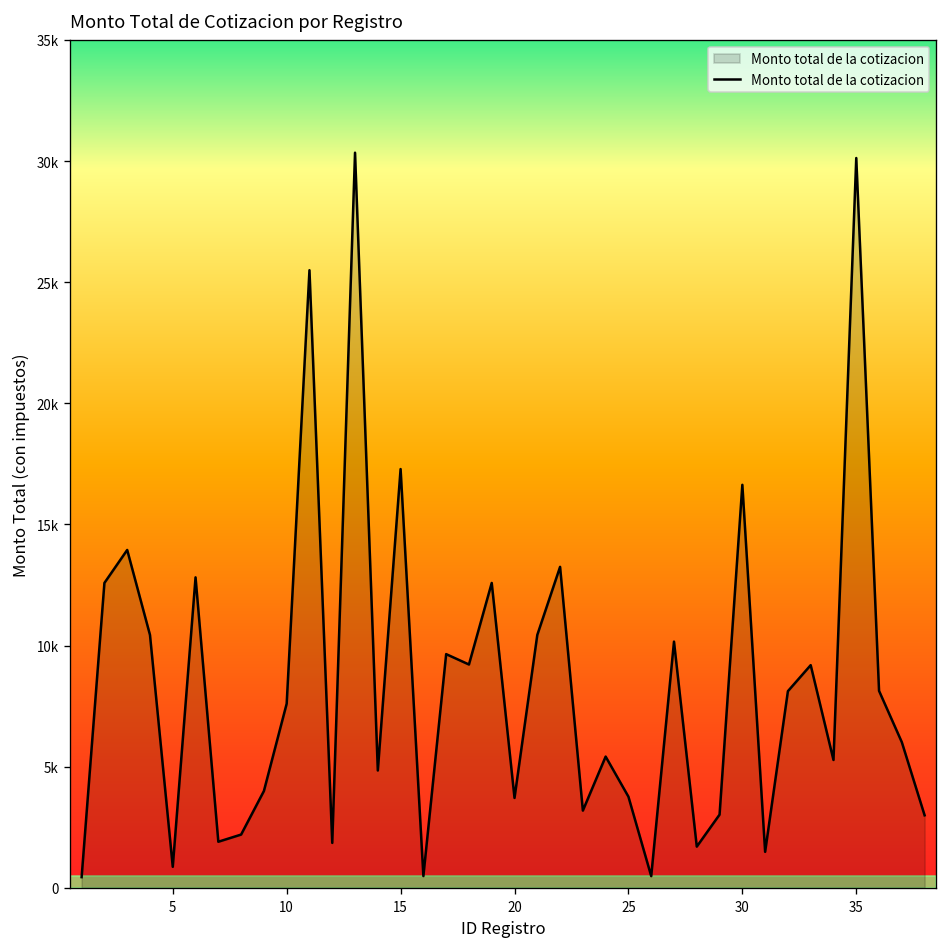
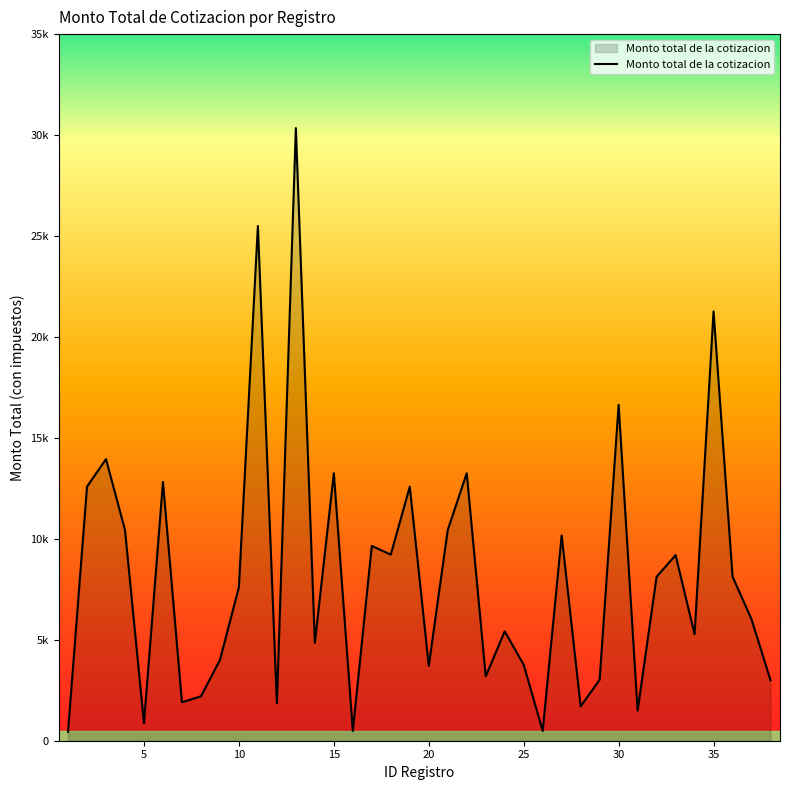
  {
    "5": 900,
    "10": 7600,
-   "15": 17300,
+   "15": 13300,
    "20": 3700,
    "25": 3800,
    "30": 16600,
-   "35": 30100
+   "35": 21300
  }
